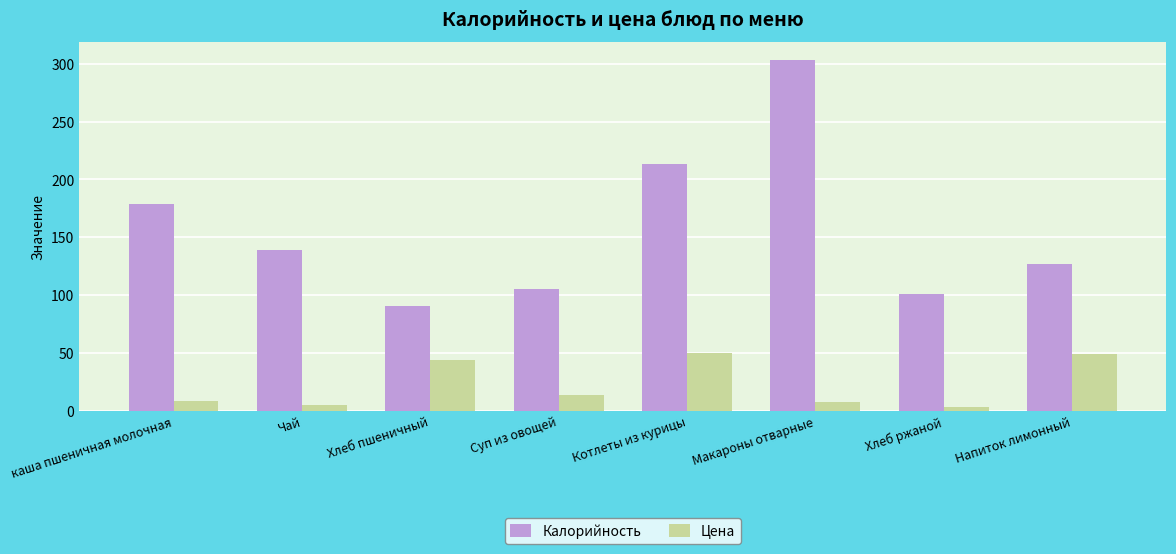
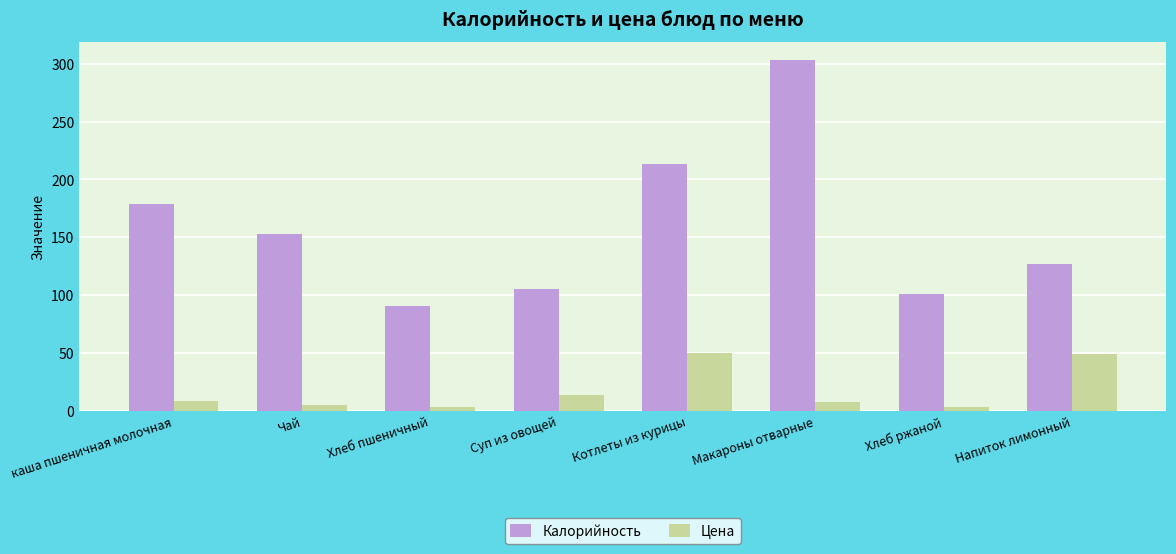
  {
    "Калорийность": {
      "каша пшеничная молочная": 178,
-     "Чай": 139,
+     "Чай": 153,
      "Хлеб пшеничный": 90,
      "Суп из овощей": 106,
      "Котлеты из курицы": 213,
      "Макароны отварные": 304,
      "Хлеб ржаной": 101,
      "Напиток лимонный": 127
    },
    "Цена": {
      "каша пшеничная молочная": 9,
      "Чай": 5,
-     "Хлеб пшеничный": 44,
+     "Хлеб пшеничный": 3,
      "Суп из овощей": 13,
      "Котлеты из курицы": 50,
      "Макароны отварные": 8,
      "Хлеб ржаной": 3,
      "Напиток лимонный": 49
    }
  }
